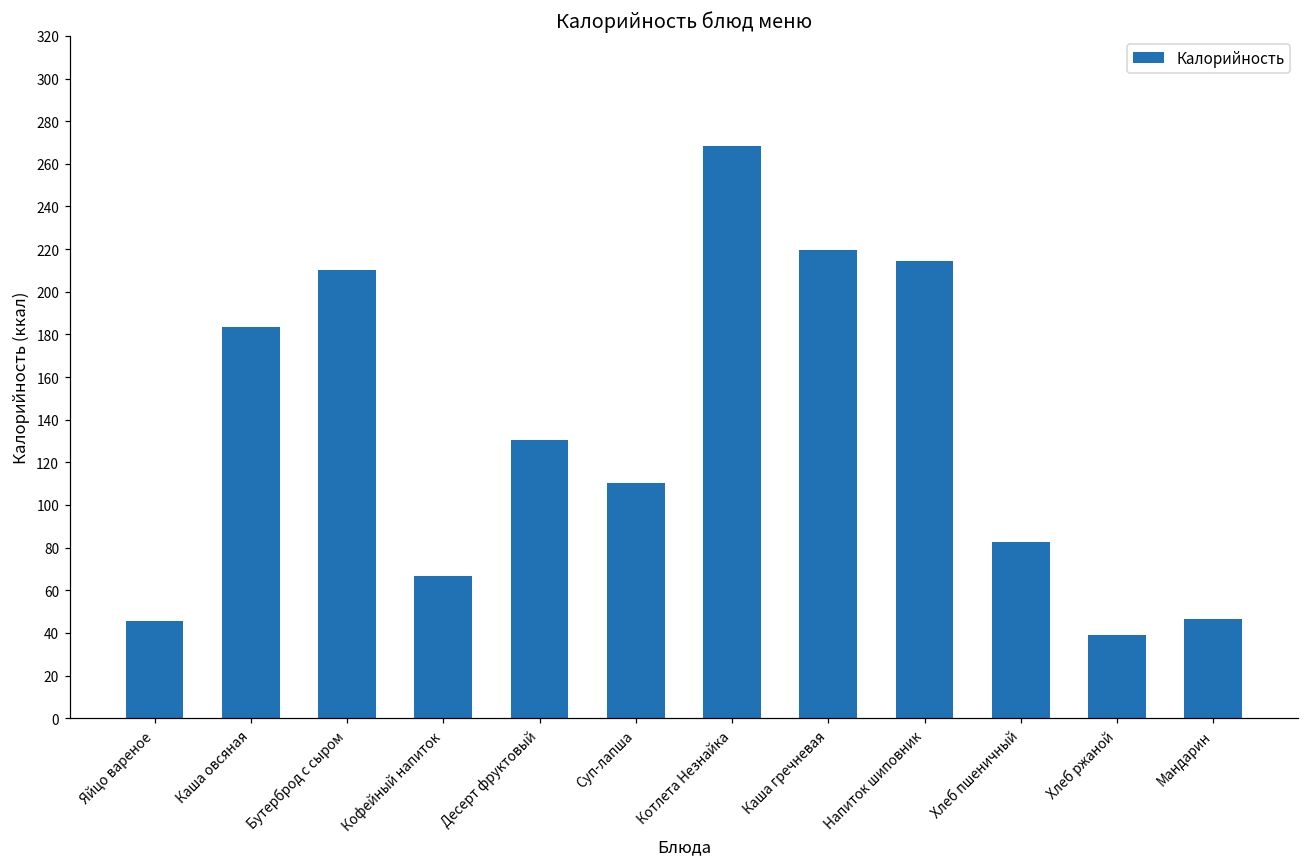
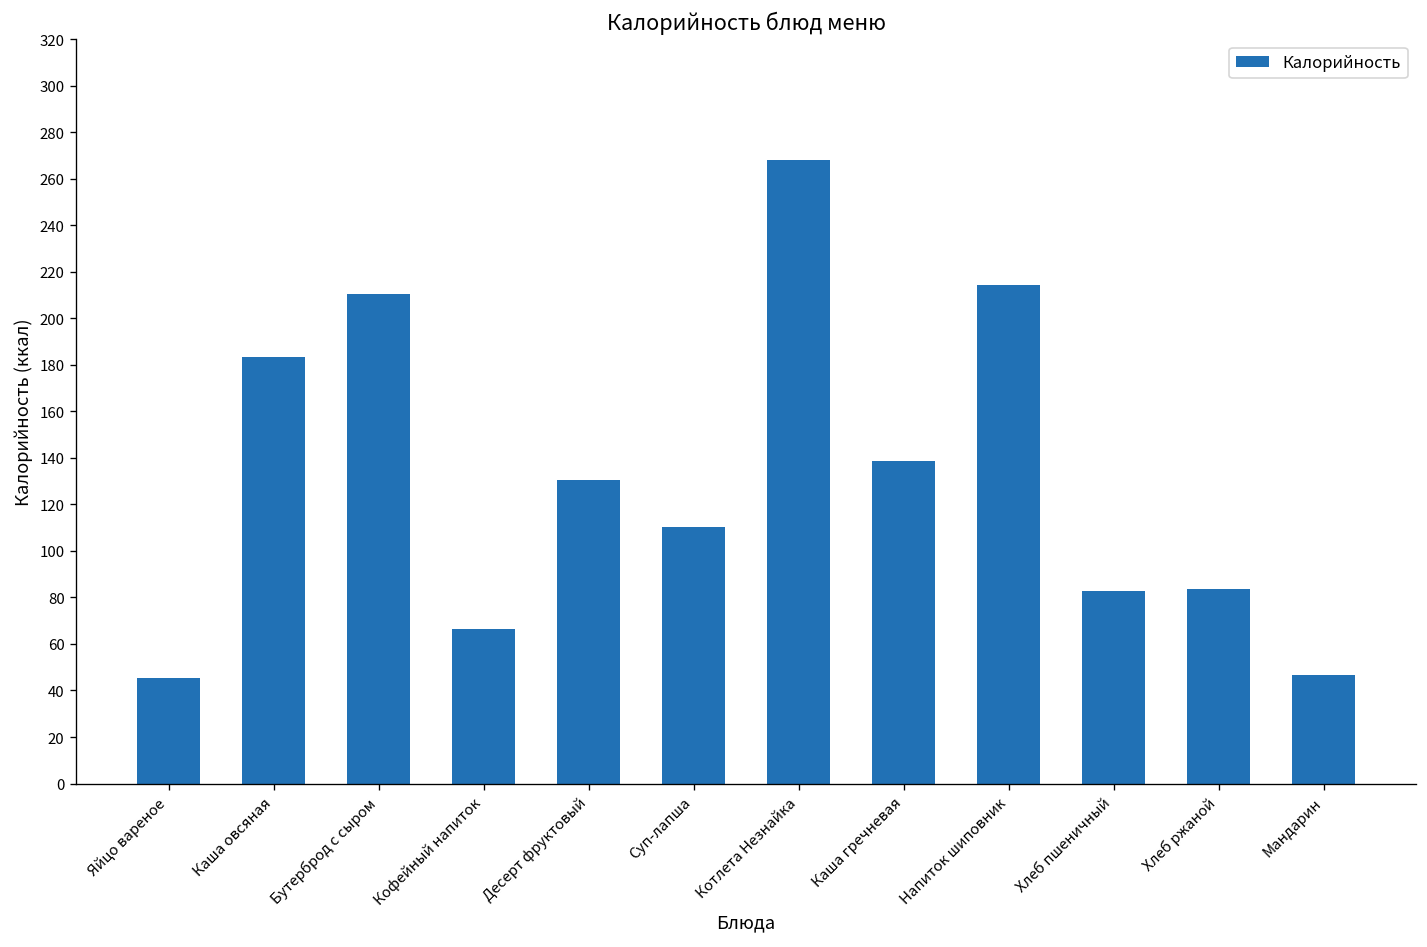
  {
    "Яйцо вареное": 46,
    "Каша овсяная": 183,
    "Бутерброд с сыром": 210,
    "Кофейный напиток": 67,
    "Десерт фруктовый": 131,
    "Суп-лапша": 110,
    "Котлета Незнайка": 268,
-   "Каша гречневая": 219,
+   "Каша гречневая": 139,
    "Напиток шиповник": 215,
    "Хлеб пшеничный": 83,
-   "Хлеб ржаной": 39,
+   "Хлеб ржаной": 84,
    "Мандарин": 47
  }
